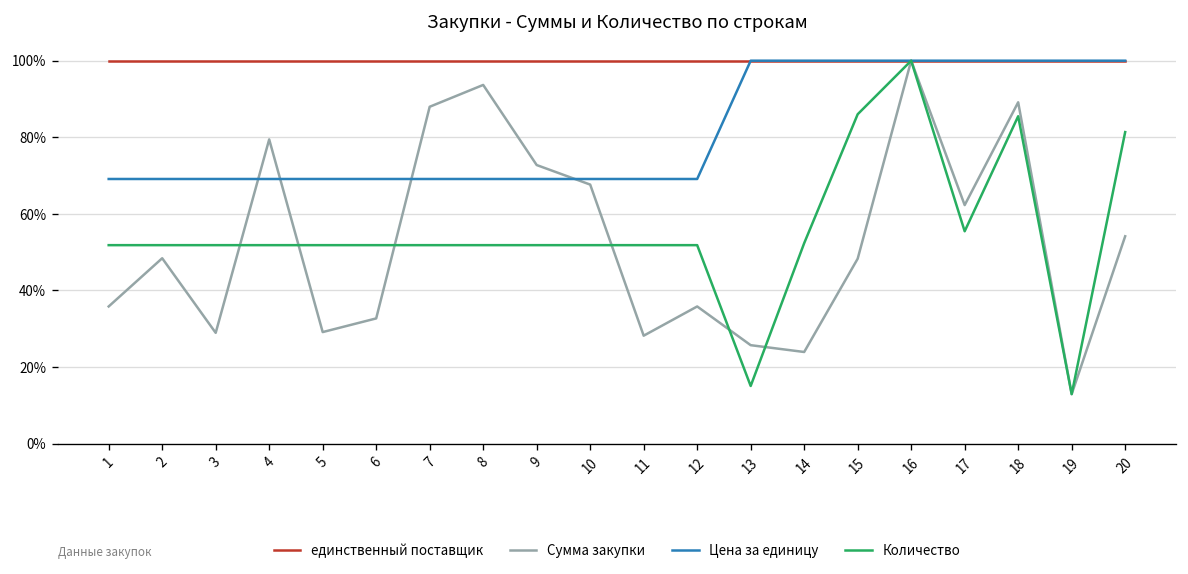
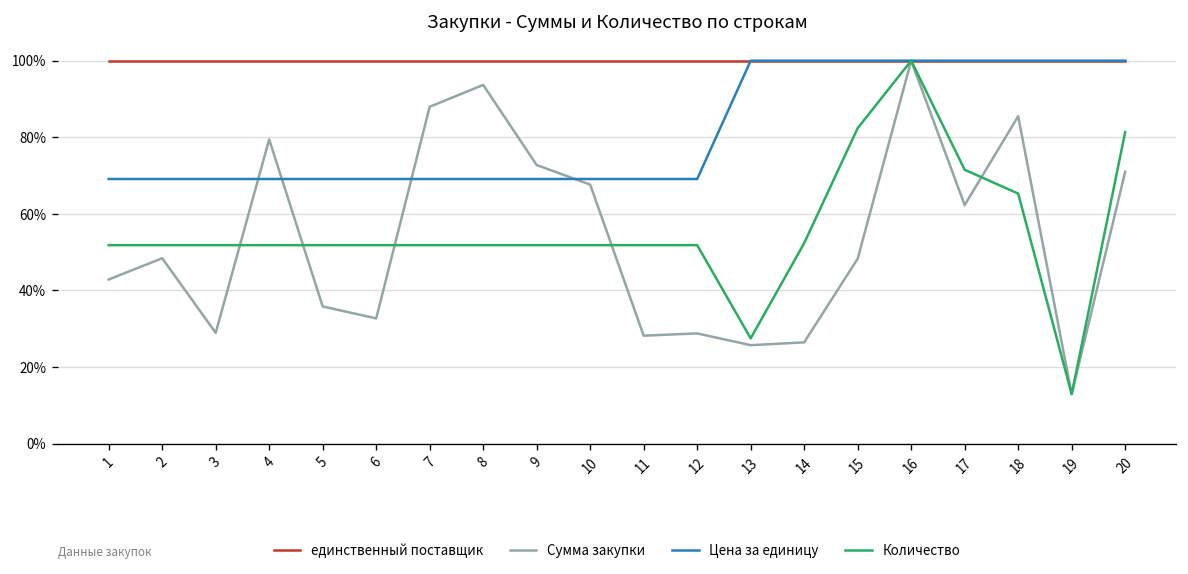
  {
    "единственный поставщик": {
      "1": "100%",
      "2": "100%",
      "3": "100%",
      "4": "100%",
      "5": "100%",
      "6": "100%",
      "7": "100%",
      "8": "100%",
      "9": "100%",
      "10": "100%",
      "11": "100%",
      "12": "100%"
    },
    "Сумма закупки": {
-     "1": "36%",
+     "1": "43%",
      "2": "48%",
      "3": "29%",
      "4": "79%",
-     "5": "29%",
+     "5": "36%",
      "6": "33%",
      "7": "88%",
      "8": "94%",
      "9": "73%",
      "10": "68%",
      "11": "28%",
-     "12": "36%",
+     "12": "29%",
      "13": "26%",
-     "14": "24%",
+     "14": "26%",
      "15": "48%",
      "17": "62%",
-     "18": "89%",
-     "20": "54%"
+     "18": "85%",
+     "20": "71%"
    },
    "Цена за единицу": {
      "1": "69%",
      "2": "69%",
      "3": "69%",
      "4": "69%",
      "5": "69%",
      "6": "69%",
      "7": "69%",
      "8": "69%",
      "9": "69%",
      "10": "69%",
      "11": "69%",
      "12": "69%"
    },
    "Количество": {
      "1": "52%",
      "2": "52%",
      "3": "52%",
      "4": "52%",
      "5": "52%",
      "6": "52%",
      "7": "52%",
      "8": "52%",
      "9": "52%",
      "10": "52%",
      "11": "52%",
      "12": "52%",
-     "13": "15%",
+     "13": "27%",
      "14": "52%",
-     "15": "86%",
-     "17": "55%",
-     "18": "85%",
+     "15": "82%",
+     "17": "72%",
+     "18": "65%",
      "20": "81%"
    }
  }
